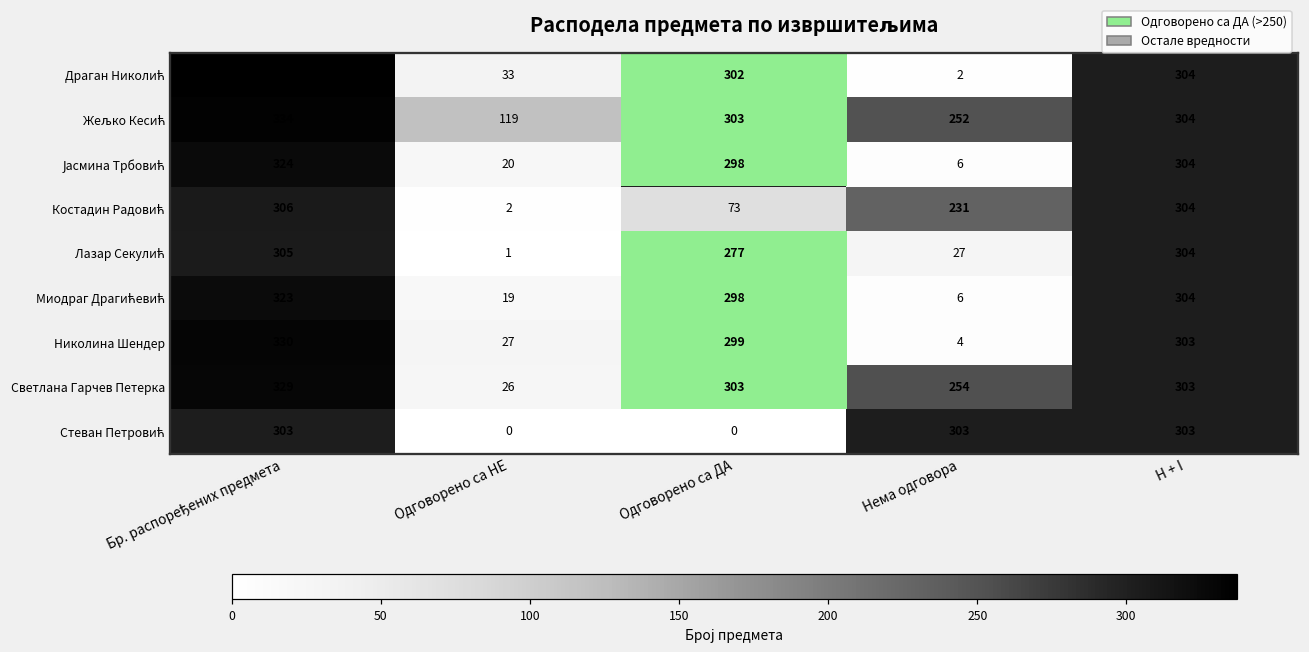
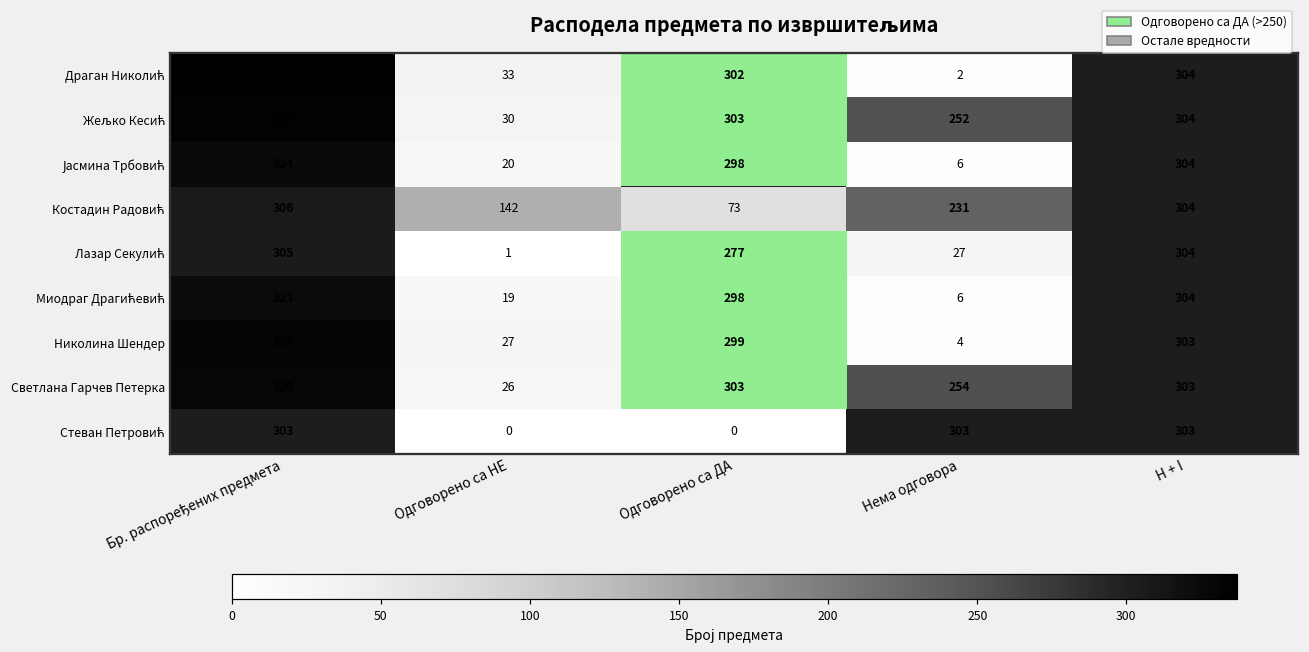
  {
    "Драган Николић": {
      "Одговорено са НЕ": 33,
      "Нема одговора": 2
    },
    "Жељко Кесић": {
-     "Одговорено са НЕ": 119,
+     "Одговорено са НЕ": 30,
      "Нема одговора": 252
    },
    "Јасмина Трбовић": {
      "Одговорено са НЕ": 20,
      "Нема одговора": 6
    },
    "Костадин Радовић": {
-     "Одговорено са НЕ": 2,
+     "Одговорено са НЕ": 142,
      "Одговорено са ДА": 73,
      "Нема одговора": 231
    },
    "Лазар Секулић": {
      "Одговорено са НЕ": 1,
      "Нема одговора": 27
    },
    "Миодраг Драгићевић": {
      "Одговорено са НЕ": 19,
      "Нема одговора": 6
    },
    "Николина Шендер": {
      "Одговорено са НЕ": 27,
      "Нема одговора": 4
    },
    "Светлана Гарчев Петерка": {
      "Одговорено са НЕ": 26,
      "Нема одговора": 254
    },
    "Стеван Петровић": {
      "Одговорено са НЕ": 0,
      "Одговорено са ДА": 0
    }
  }
